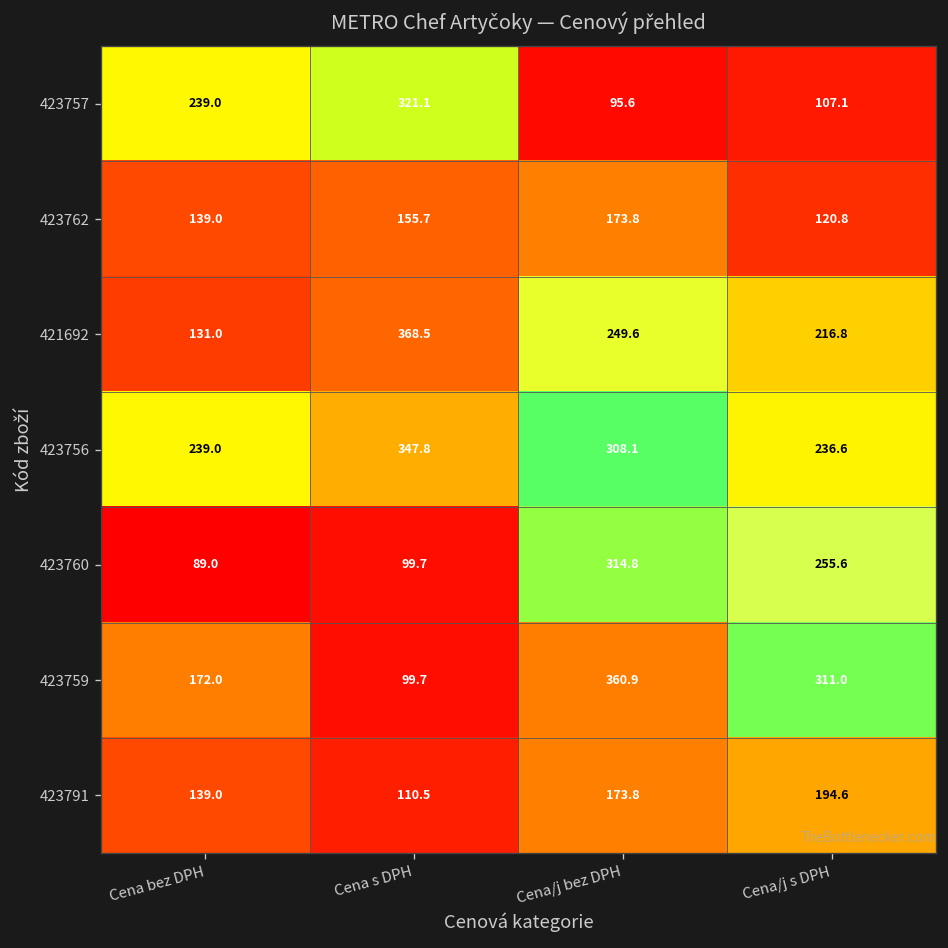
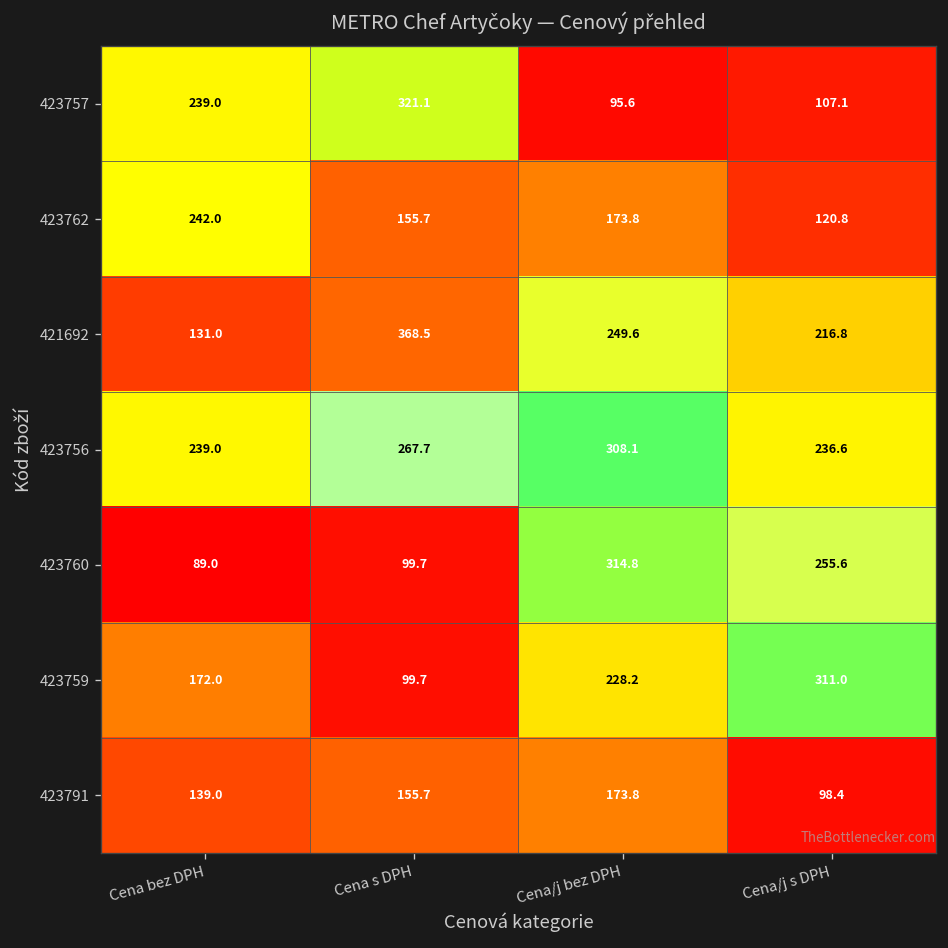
  {
    "423757": {
      "Cena bez DPH": 239.0,
      "Cena s DPH": 321.1,
      "Cena/j bez DPH": 95.6,
      "Cena/j s DPH": 107.1
    },
    "423762": {
-     "Cena bez DPH": 139.0,
+     "Cena bez DPH": 242.0,
      "Cena s DPH": 155.7,
      "Cena/j bez DPH": 173.8,
      "Cena/j s DPH": 120.8
    },
    "421692": {
      "Cena bez DPH": 131.0,
      "Cena s DPH": 368.5,
      "Cena/j bez DPH": 249.6,
      "Cena/j s DPH": 216.8
    },
    "423756": {
      "Cena bez DPH": 239.0,
-     "Cena s DPH": 347.8,
+     "Cena s DPH": 267.7,
      "Cena/j bez DPH": 308.1,
      "Cena/j s DPH": 236.6
    },
    "423760": {
      "Cena bez DPH": 89.0,
      "Cena s DPH": 99.7,
      "Cena/j bez DPH": 314.8,
      "Cena/j s DPH": 255.6
    },
    "423759": {
      "Cena bez DPH": 172.0,
      "Cena s DPH": 99.7,
-     "Cena/j bez DPH": 360.9,
+     "Cena/j bez DPH": 228.2,
      "Cena/j s DPH": 311.0
    },
    "423791": {
      "Cena bez DPH": 139.0,
-     "Cena s DPH": 110.5,
+     "Cena s DPH": 155.7,
      "Cena/j bez DPH": 173.8,
-     "Cena/j s DPH": 194.6
+     "Cena/j s DPH": 98.4
    }
  }
